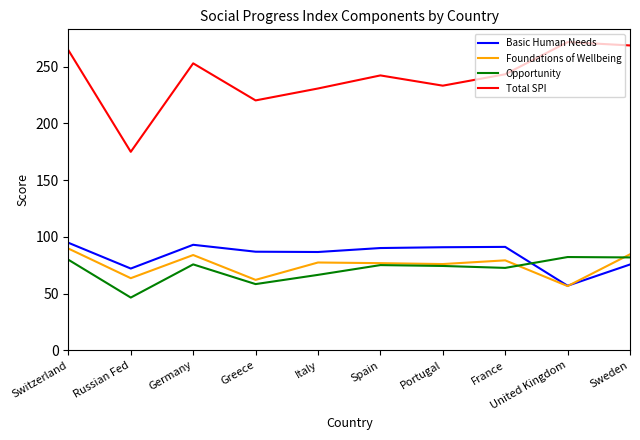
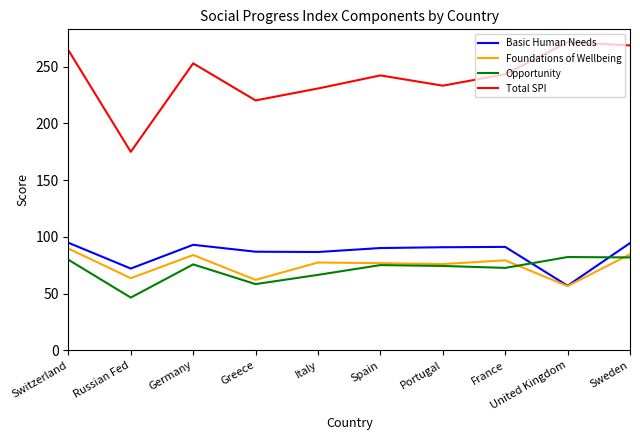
  {
    "Basic Human Needs": {
      "Switzerland": 95,
      "Russian Fed": 72,
      "Germany": 93,
      "Greece": 87,
      "Italy": 87,
      "Spain": 90,
      "Portugal": 91,
      "France": 91,
-     "Sweden": 76
+     "Sweden": 95
    },
    "Foundations of Wellbeing": {
      "Switzerland": 90,
      "Russian Fed": 64,
      "Germany": 84,
      "Greece": 62,
      "Italy": 77,
      "France": 79,
      "Sweden": 85
    },
    "Opportunity": {
      "Switzerland": 80,
      "Russian Fed": 47,
      "Germany": 76,
      "Greece": 58,
      "Italy": 67,
      "France": 73,
      "United Kingdom": 82,
      "Sweden": 82
    },
    "Total SPI": {
      "Switzerland": 265,
      "Russian Fed": 175,
      "Germany": 253,
      "Greece": 220,
      "Italy": 231,
      "Spain": 242,
      "Portugal": 233,
      "Sweden": 269
    }
  }
